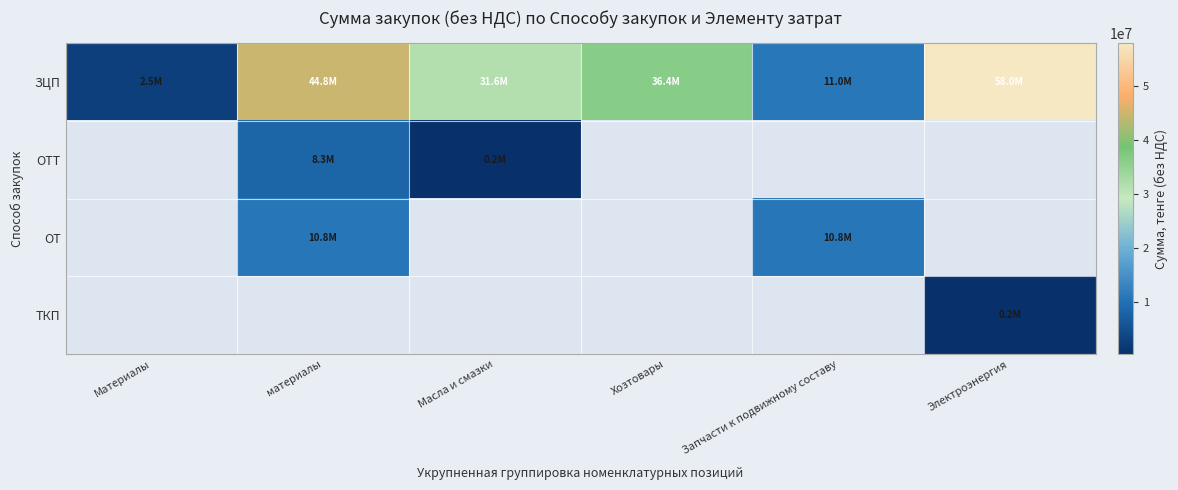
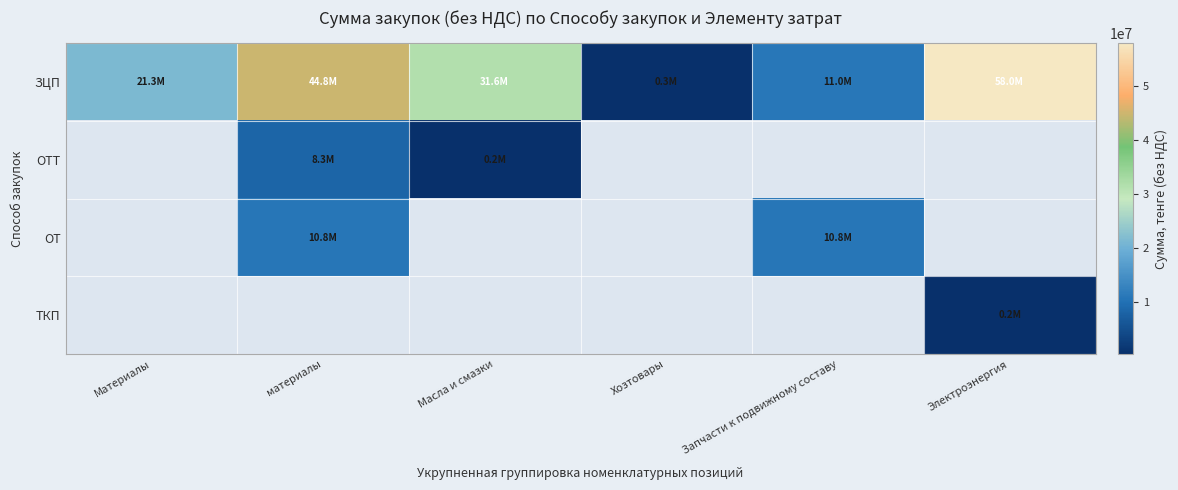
  {
    "ЗЦП": {
-     "Материалы": "2.5M",
+     "Материалы": "21.3M",
      "материалы": "44.8M",
      "Масла и смазки": "31.6M",
-     "Хозтовары": "36.4M",
+     "Хозтовары": "0.3M",
      "Запчасти к подвижному составу": "11.0M",
      "Электроэнергия": "58.0M"
    },
    "ОТТ": {
      "материалы": "8.3M",
      "Масла и смазки": "0.2M"
    },
    "ОТ": {
      "материалы": "10.8M",
      "Запчасти к подвижному составу": "10.8M"
    },
    "ТКП": {
      "Электроэнергия": "0.2M"
    }
  }
